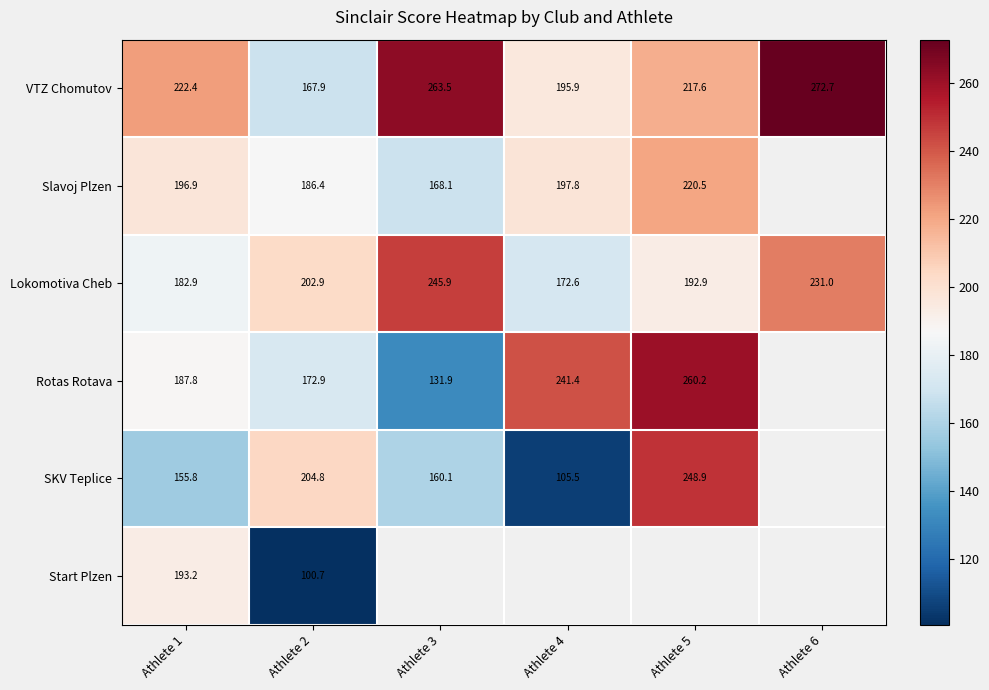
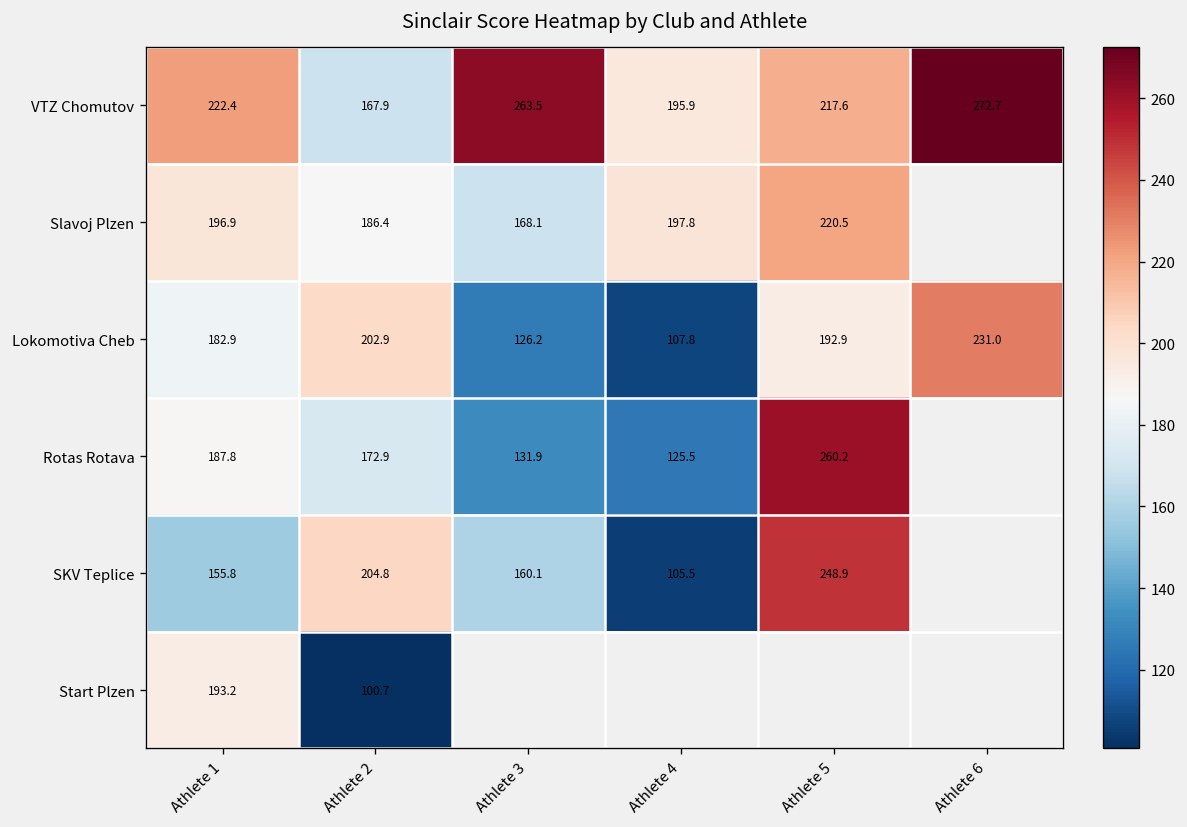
  {
    "VTZ Chomutov": {
      "Athlete 1": 222.4,
      "Athlete 2": 167.9,
      "Athlete 3": 263.5,
      "Athlete 4": 195.9,
      "Athlete 5": 217.6,
      "Athlete 6": 272.7
    },
    "Slavoj Plzen": {
      "Athlete 1": 196.9,
      "Athlete 2": 186.4,
      "Athlete 3": 168.1,
      "Athlete 4": 197.8,
      "Athlete 5": 220.5
    },
    "Lokomotiva Cheb": {
      "Athlete 1": 182.9,
      "Athlete 2": 202.9,
-     "Athlete 3": 245.9,
-     "Athlete 4": 172.6,
+     "Athlete 3": 126.2,
+     "Athlete 4": 107.8,
      "Athlete 5": 192.9,
      "Athlete 6": 231.0
    },
    "Rotas Rotava": {
      "Athlete 1": 187.8,
      "Athlete 2": 172.9,
      "Athlete 3": 131.9,
-     "Athlete 4": 241.4,
+     "Athlete 4": 125.5,
      "Athlete 5": 260.2
    },
    "SKV Teplice": {
      "Athlete 1": 155.8,
      "Athlete 2": 204.8,
      "Athlete 3": 160.1,
      "Athlete 4": 105.5,
      "Athlete 5": 248.9
    },
    "Start Plzen": {
      "Athlete 1": 193.2,
      "Athlete 2": 100.7
    }
  }
